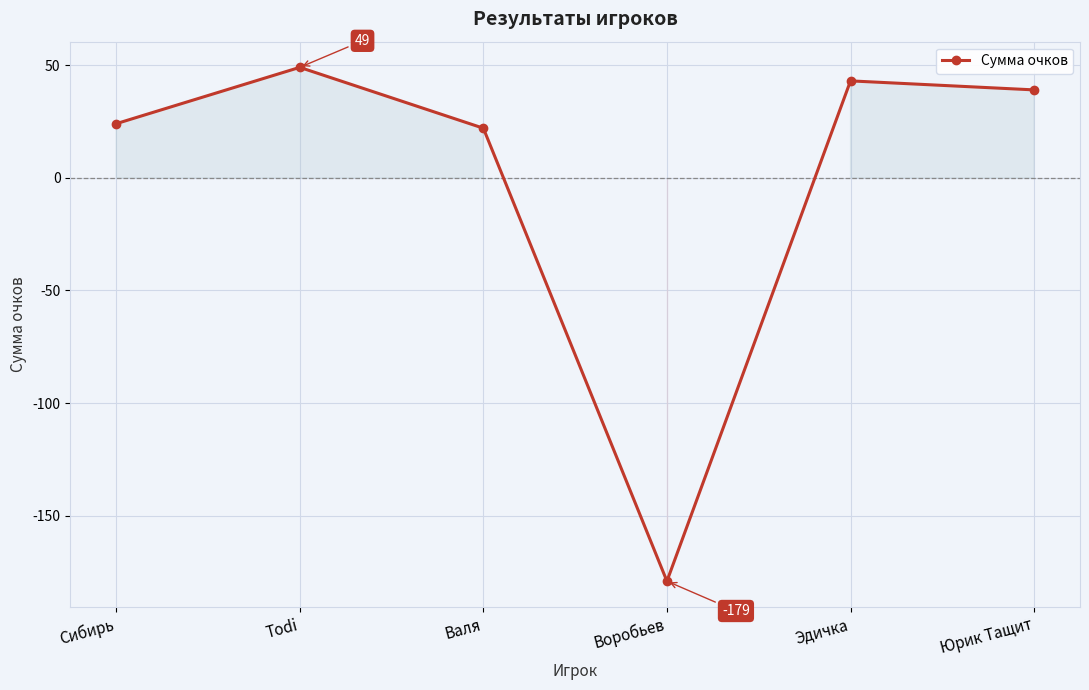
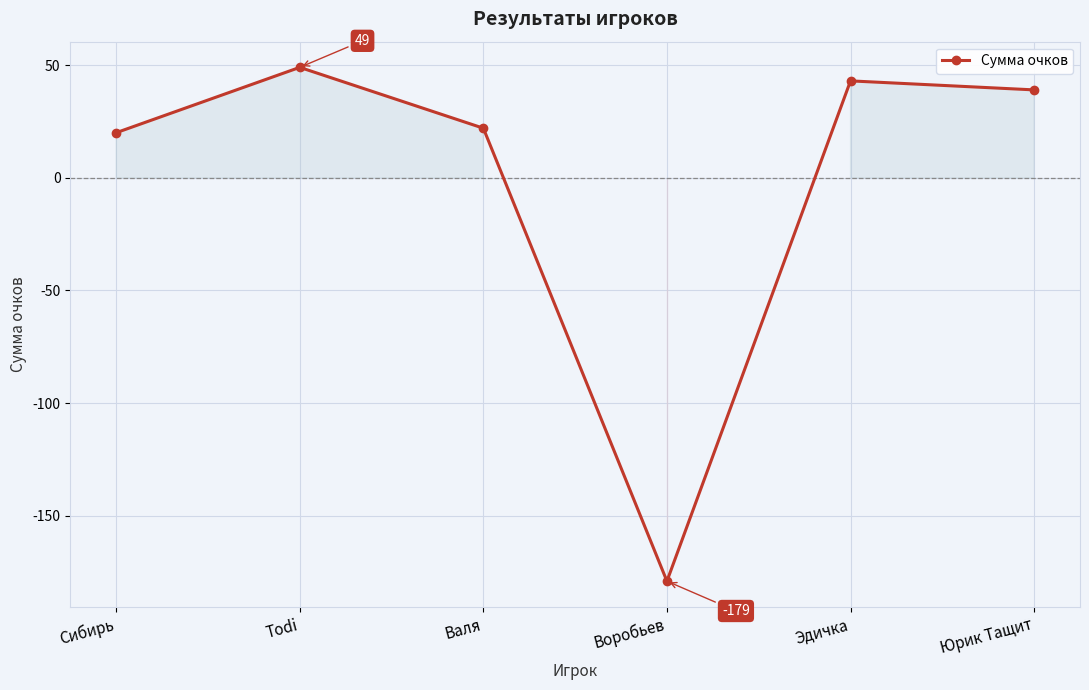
  {
-   "Сибирь": 24,
+   "Сибирь": 20,
    "Todi": 49,
    "Валя": 22,
    "Воробьев": -179,
    "Эдичка": 43,
    "Юрик Тащит": 39
  }
